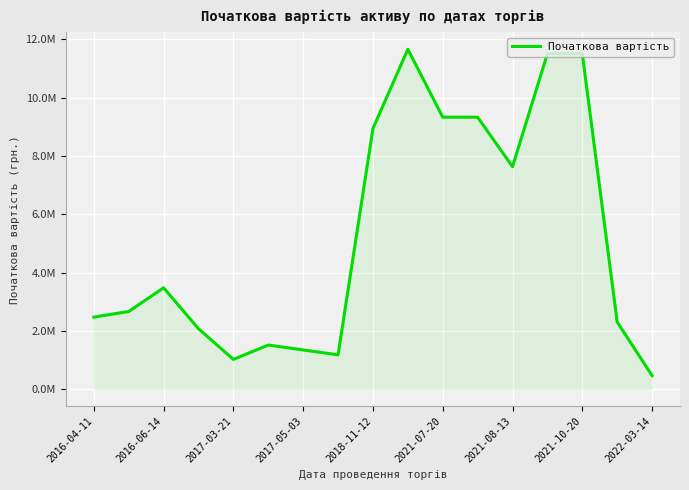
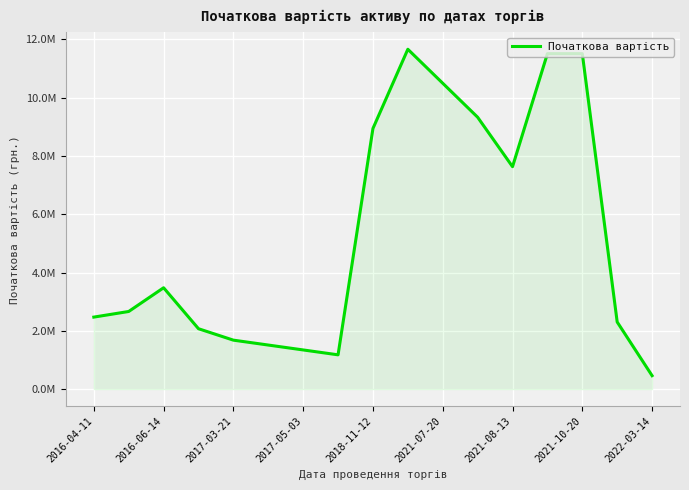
  {
    "2016-04-11": 2500000,
    "2016-06-14": 3500000,
-   "2017-03-21": 1000000,
+   "2017-03-21": 1700000,
    "2017-05-03": 1300000,
    "2018-11-12": 8900000,
-   "2021-07-20": 9300000,
+   "2021-07-20": 10500000,
    "2021-08-13": 7600000,
    "2022-03-14": 500000
  }
